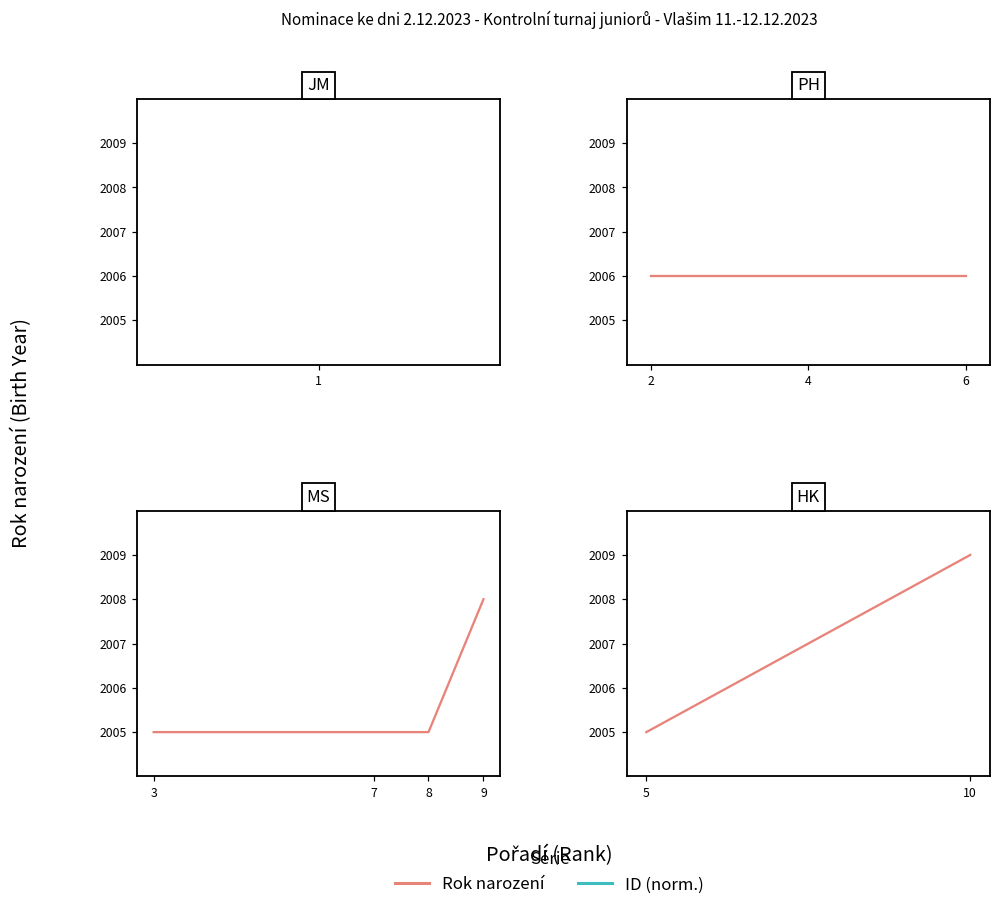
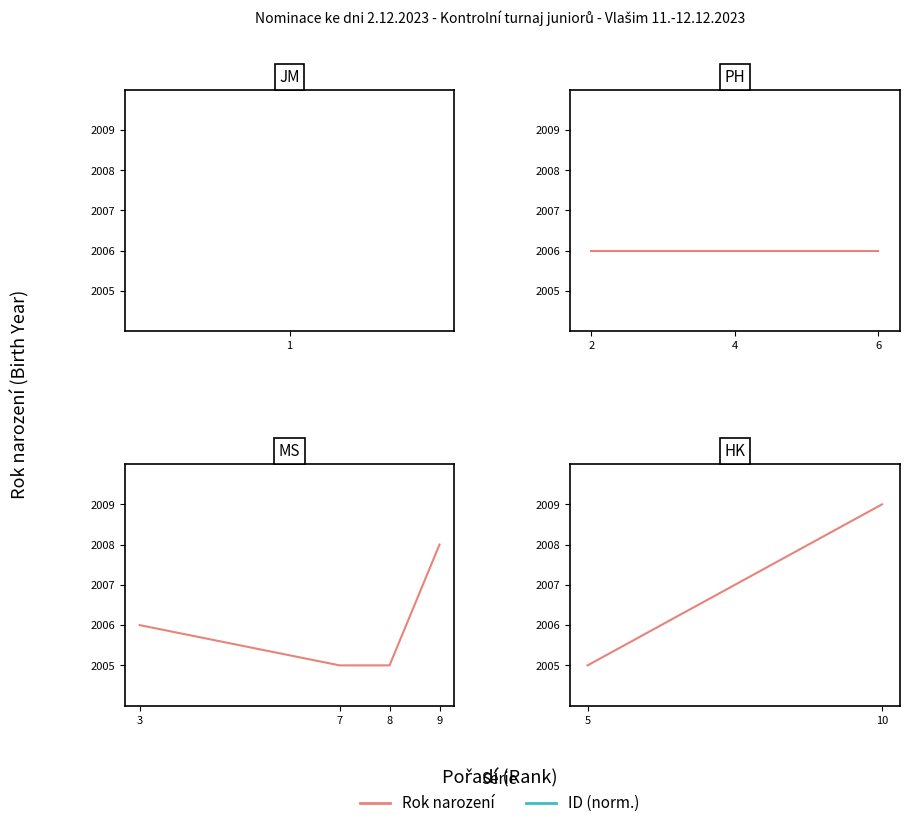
  {
    "JM": {
      "Rok narození": {
        "1": 2006.0
      }
    },
    "PH": {
      "Rok narození": {
        "2": 2006.0,
        "4": 2006.0,
        "6": 2006.0
      }
    },
    "MS": {
      "Rok narození": {
-       "3": 2005,
+       "3": 2006,
        "7": 2005,
        "8": 2005,
        "9": 2008
      }
    },
    "HK": {
      "Rok narození": {
        "5": 2005.0,
        "10": 2009.0
      }
    }
  }
